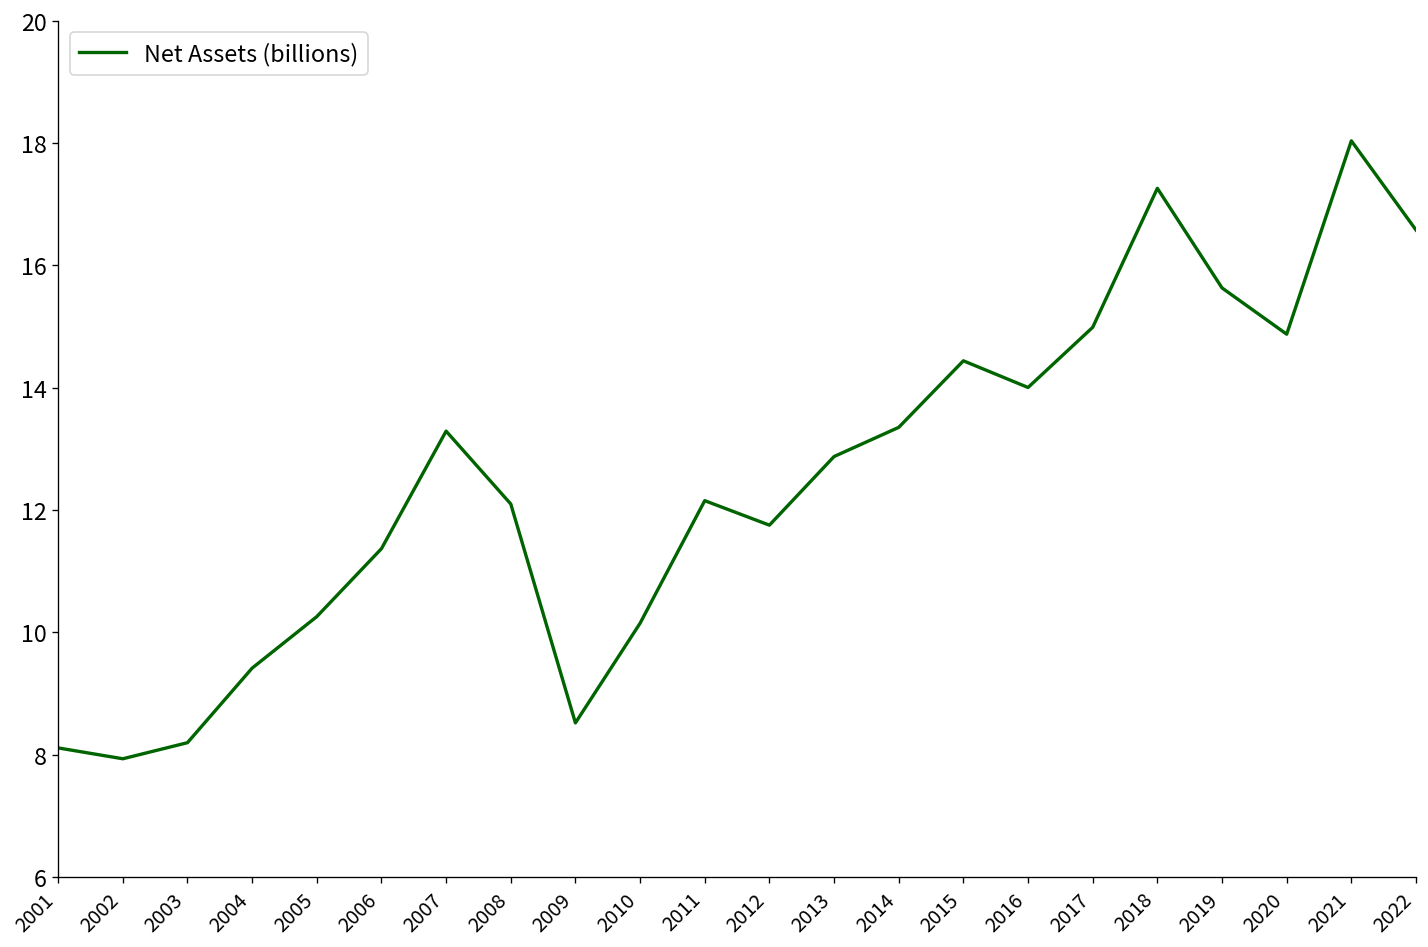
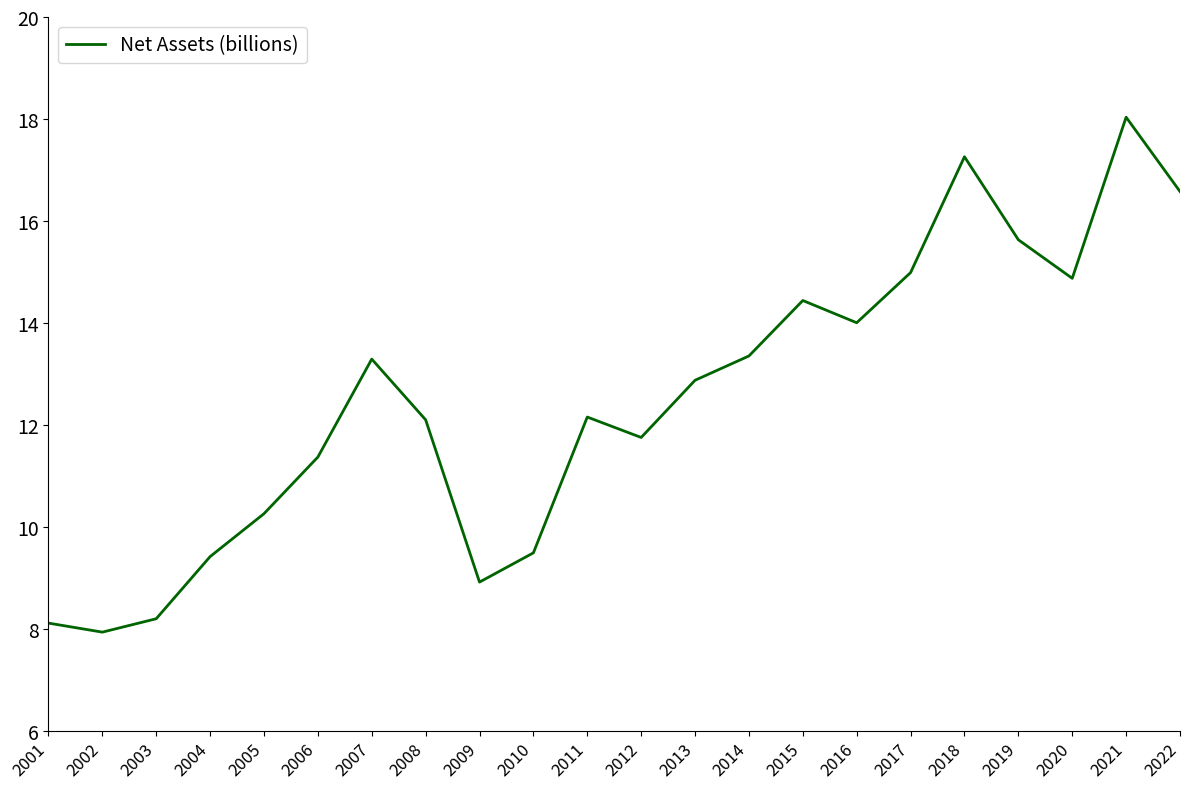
  {
    "2001": 8.1,
    "2002": 7.9,
    "2003": 8.2,
    "2004": 9.4,
    "2005": 10.3,
    "2006": 11.4,
    "2007": 13.3,
    "2008": 12.1,
-   "2009": 8.5,
-   "2010": 10.2,
+   "2009": 8.9,
+   "2010": 9.5,
    "2011": 12.2,
    "2012": 11.8,
    "2013": 12.9,
    "2014": 13.4,
    "2015": 14.4,
    "2016": 14.0,
    "2017": 15.0,
    "2018": 17.3,
    "2019": 15.6,
    "2020": 14.9,
    "2021": 18.0,
    "2022": 16.6
  }
